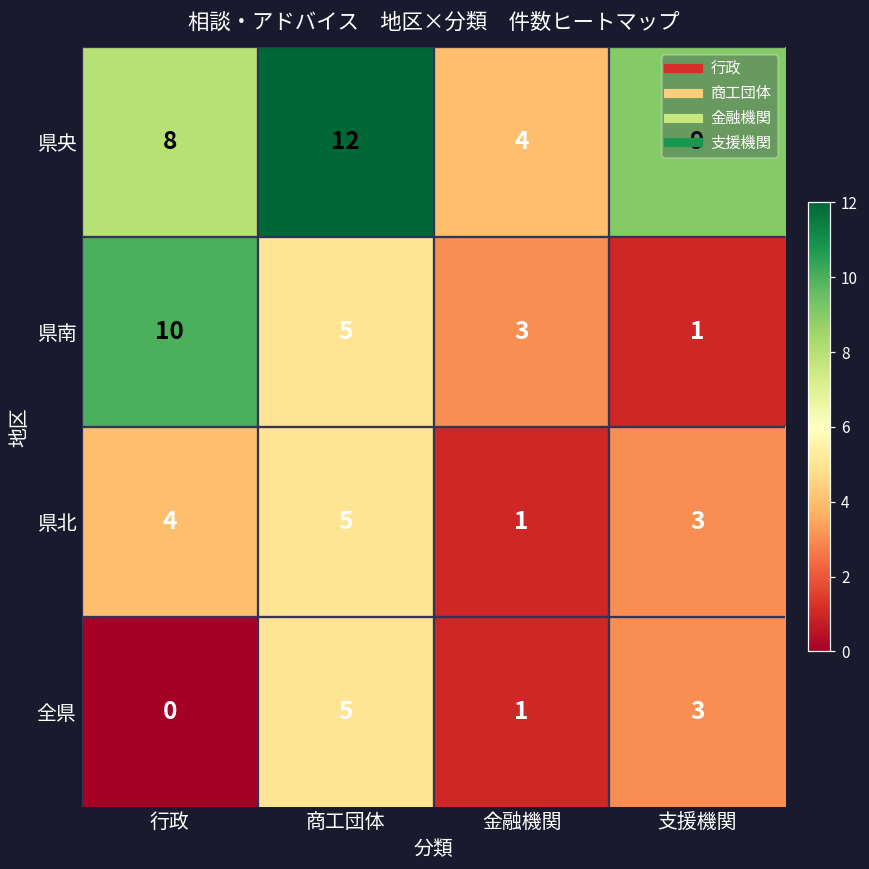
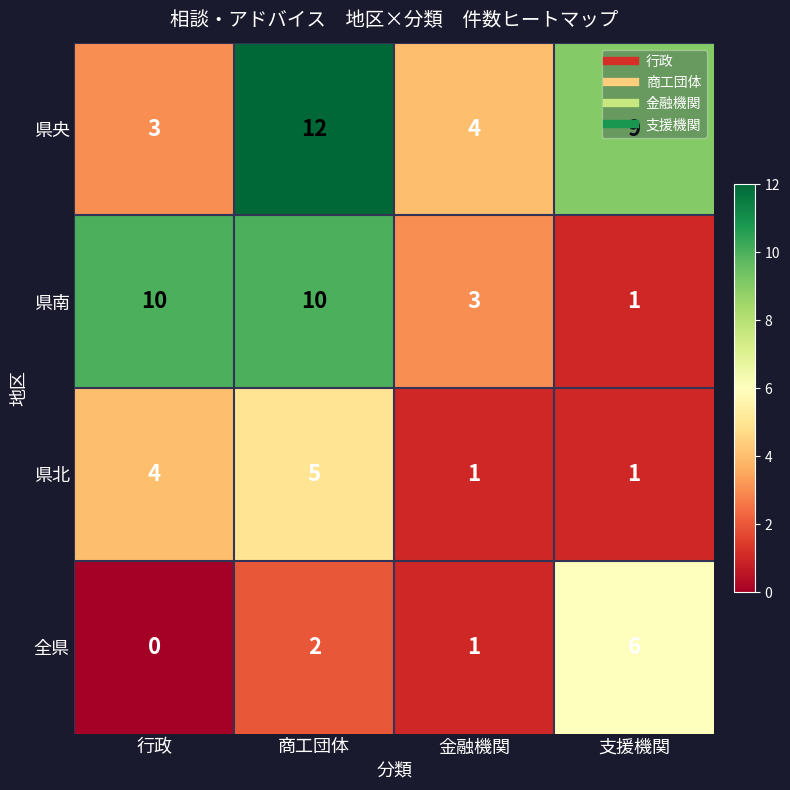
  {
    "県央": {
-     "行政": 8,
+     "行政": 3,
      "商工団体": 12,
      "金融機関": 4
    },
    "県南": {
      "行政": 10,
-     "商工団体": 5,
+     "商工団体": 10,
      "金融機関": 3,
      "支援機関": 1
    },
    "県北": {
      "行政": 4,
      "商工団体": 5,
      "金融機関": 1,
-     "支援機関": 3
+     "支援機関": 1
    },
    "全県": {
      "行政": 0,
-     "商工団体": 5,
+     "商工団体": 2,
      "金融機関": 1,
-     "支援機関": 3
+     "支援機関": 6
    }
  }
